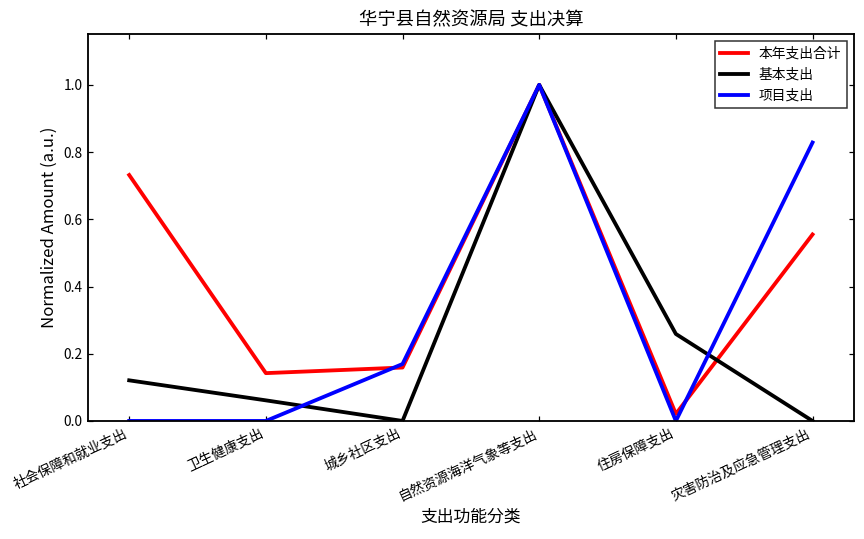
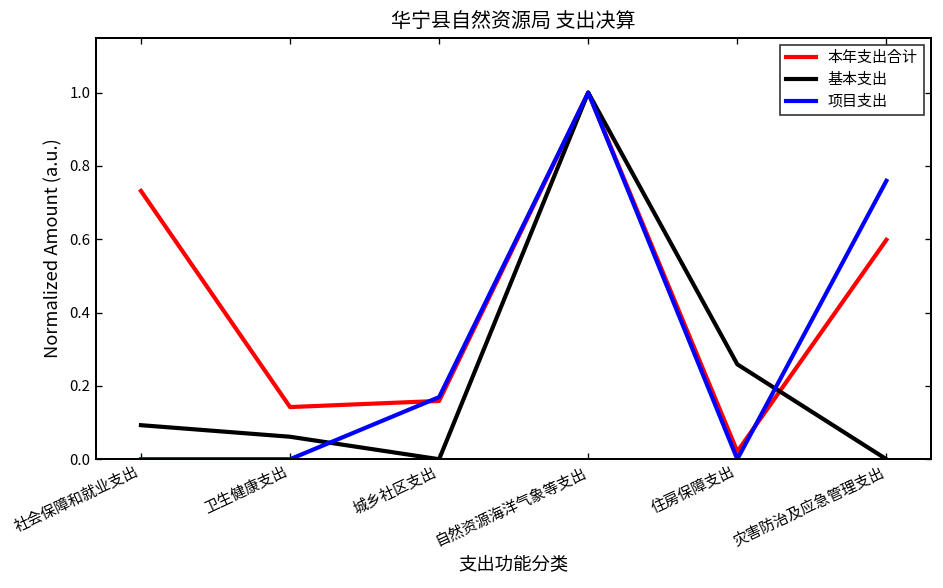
  {
    "本年支出合计": {
      "社会保障和就业支出": 0.73,
      "卫生健康支出": 0.14,
      "城乡社区支出": 0.16,
      "住房保障支出": 0.02,
-     "灾害防治及应急管理支出": 0.55
+     "灾害防治及应急管理支出": 0.60
    },
    "基本支出": {
-     "社会保障和就业支出": 0.12,
+     "社会保障和就业支出": 0.09,
      "卫生健康支出": 0.06,
      "城乡社区支出": 0.00,
      "住房保障支出": 0.26,
      "灾害防治及应急管理支出": 0.00
    },
    "项目支出": {
      "社会保障和就业支出": 0.00,
      "卫生健康支出": 0.00,
      "城乡社区支出": 0.17,
      "住房保障支出": 0.00,
-     "灾害防治及应急管理支出": 0.83
+     "灾害防治及应急管理支出": 0.76
    }
  }
